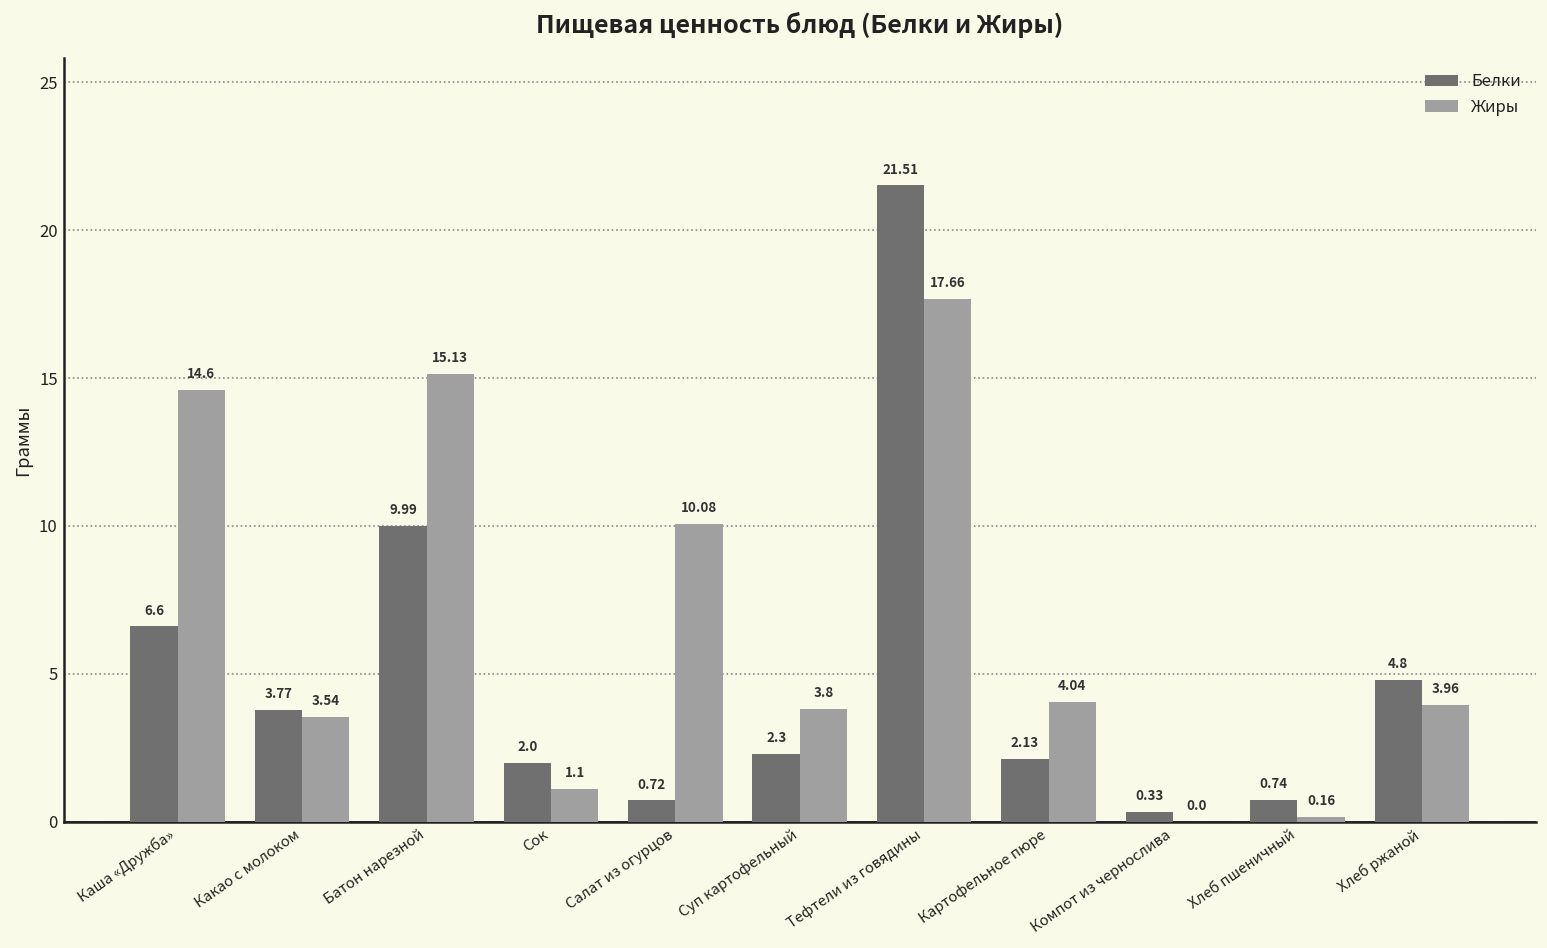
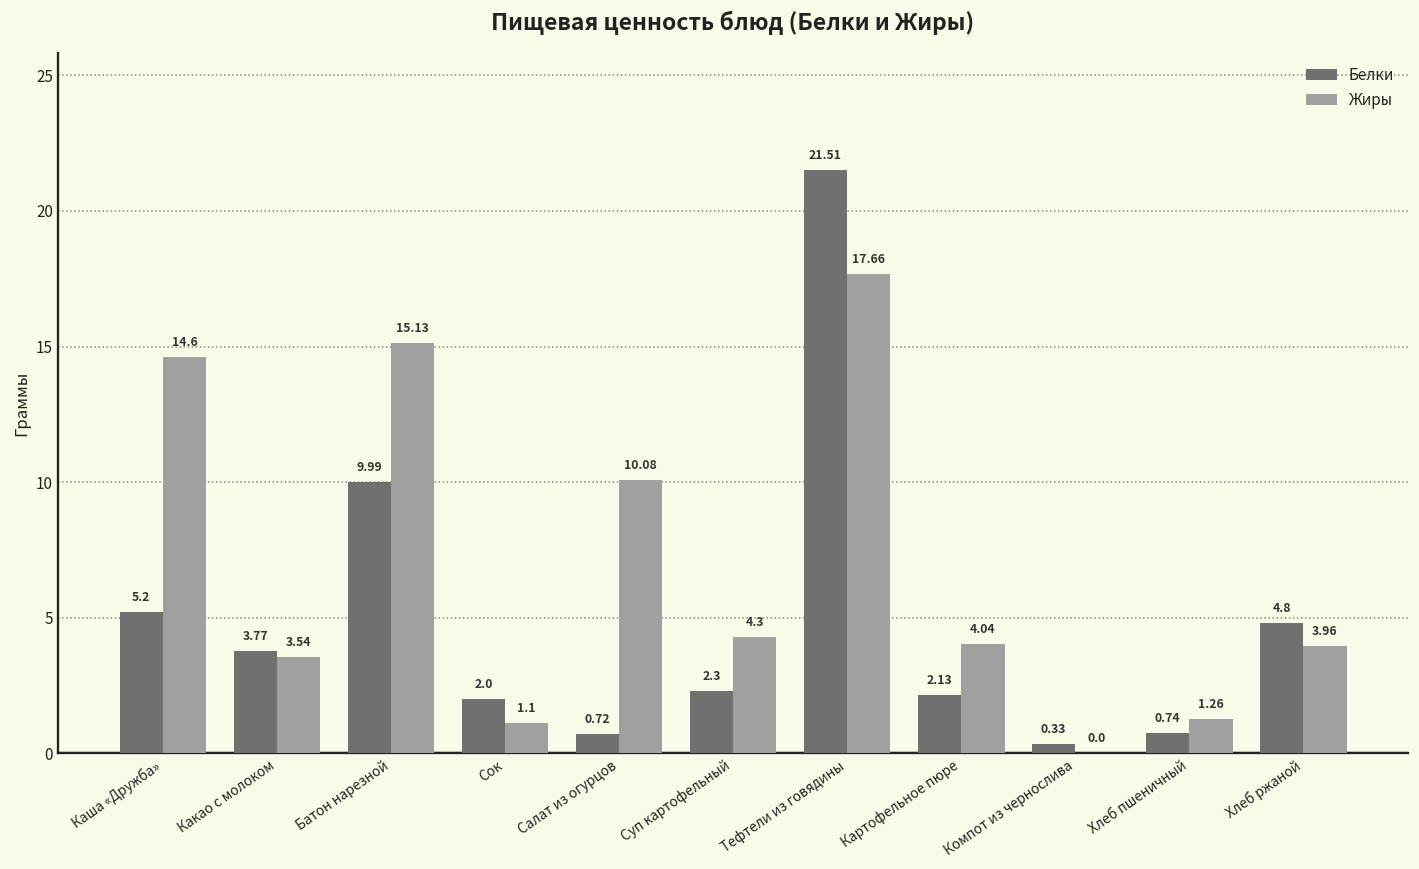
  {
    "Белки": {
-     "Каша «Дружба»": 6.6,
+     "Каша «Дружба»": 5.2,
      "Какао с молоком": 3.77,
      "Батон нарезной": 9.99,
      "Сок": 2.0,
      "Салат из огурцов": 0.72,
      "Суп картофельный": 2.3,
      "Тефтели из говядины": 21.51,
      "Картофельное пюре": 2.13,
      "Компот из чернослива": 0.33,
      "Хлеб пшеничный": 0.74,
      "Хлеб ржаной": 4.8
    },
    "Жиры": {
      "Каша «Дружба»": 14.6,
      "Какао с молоком": 3.54,
      "Батон нарезной": 15.13,
      "Сок": 1.1,
      "Салат из огурцов": 10.08,
-     "Суп картофельный": 3.8,
+     "Суп картофельный": 4.3,
      "Тефтели из говядины": 17.66,
      "Картофельное пюре": 4.04,
      "Компот из чернослива": 0.0,
-     "Хлеб пшеничный": 0.16,
+     "Хлеб пшеничный": 1.26,
      "Хлеб ржаной": 3.96
    }
  }
